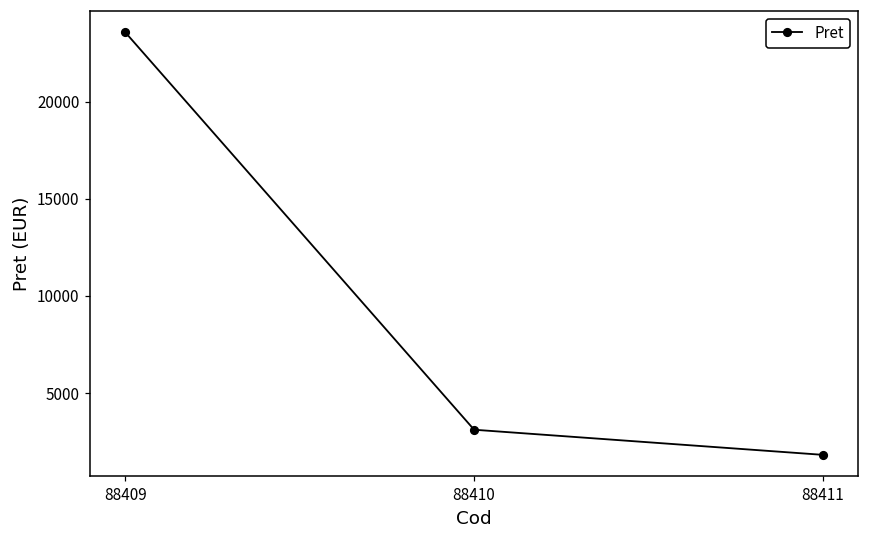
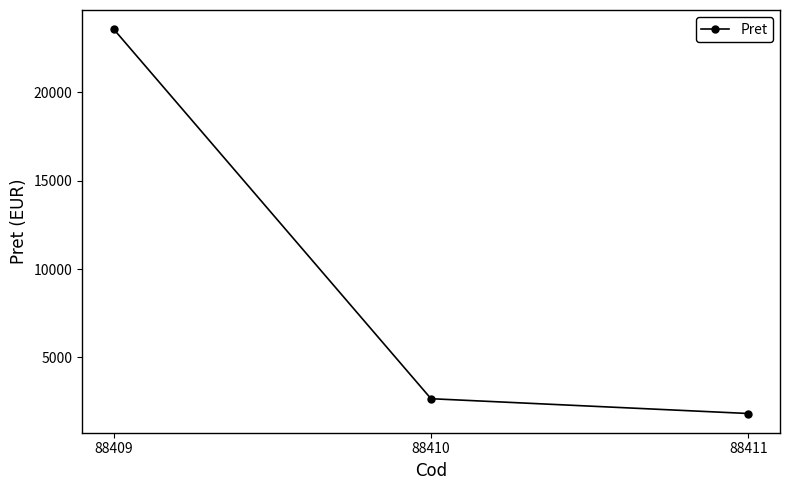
  {
    "88409": 23600,
-   "88410": 3100,
+   "88410": 2700,
    "88411": 1800
  }
